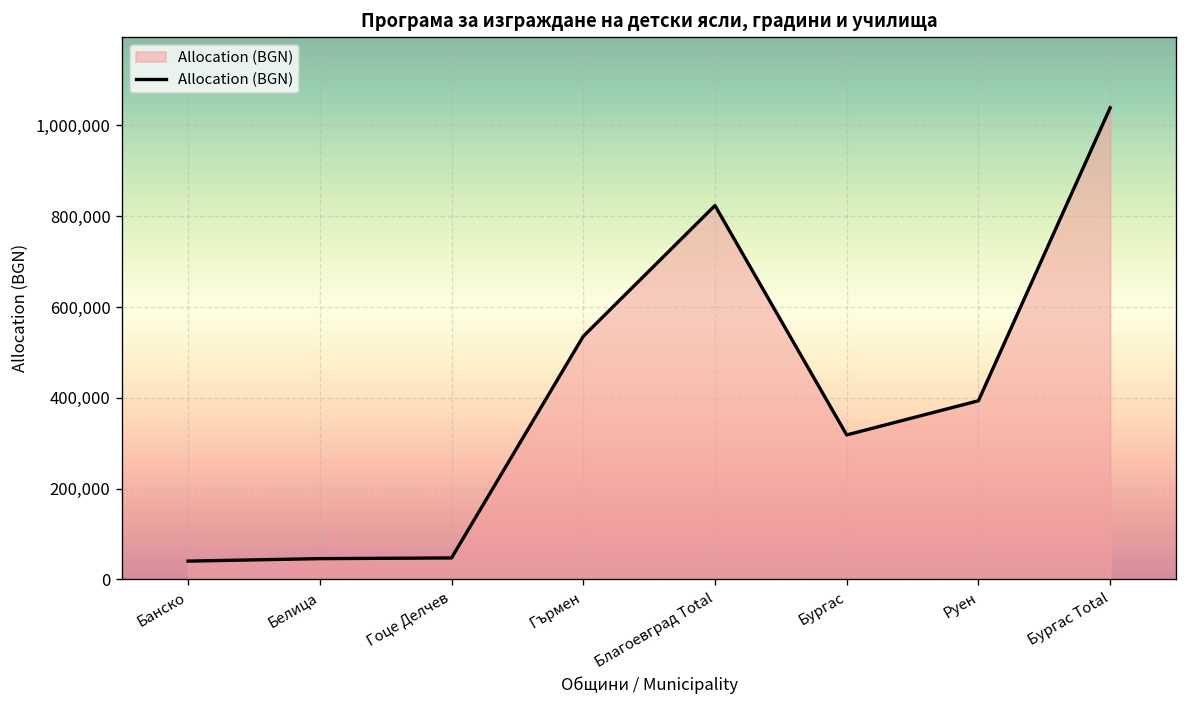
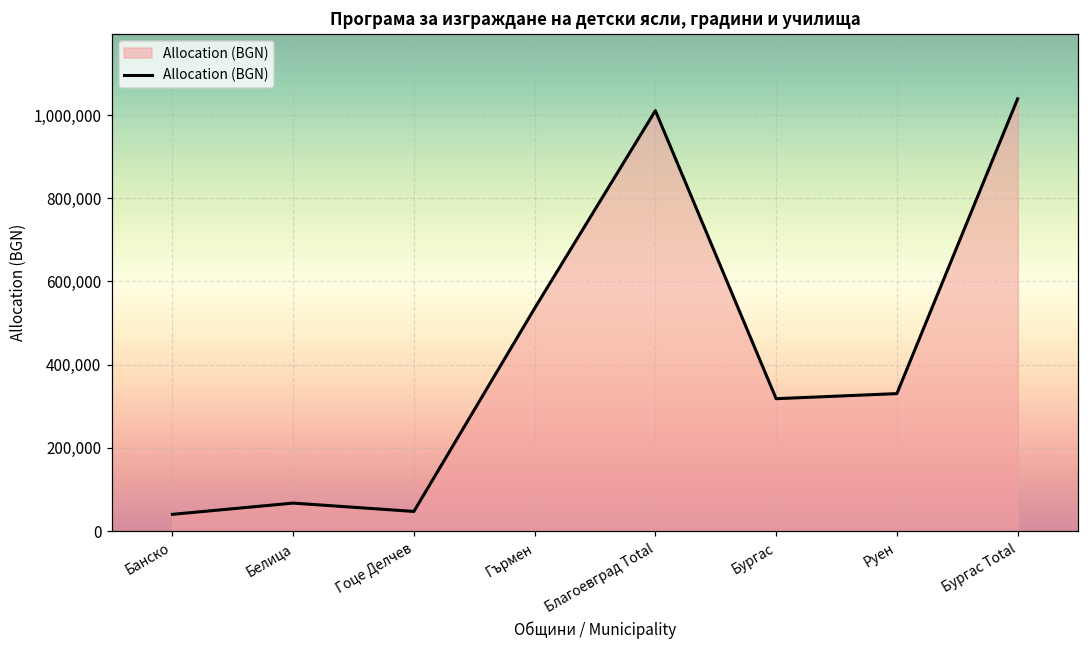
  {
    "Банско": "40,000",
-   "Белица": "50,000",
+   "Белица": "70,000",
    "Гоце Делчев": "50,000",
    "Гърмен": "540,000",
-   "Благоевград Total": "820,000",
+   "Благоевград Total": "1,010,000",
    "Бургас": "320,000",
-   "Pуен": "390,000",
+   "Pуен": "330,000",
    "Бургас Total": "1,040,000"
  }
